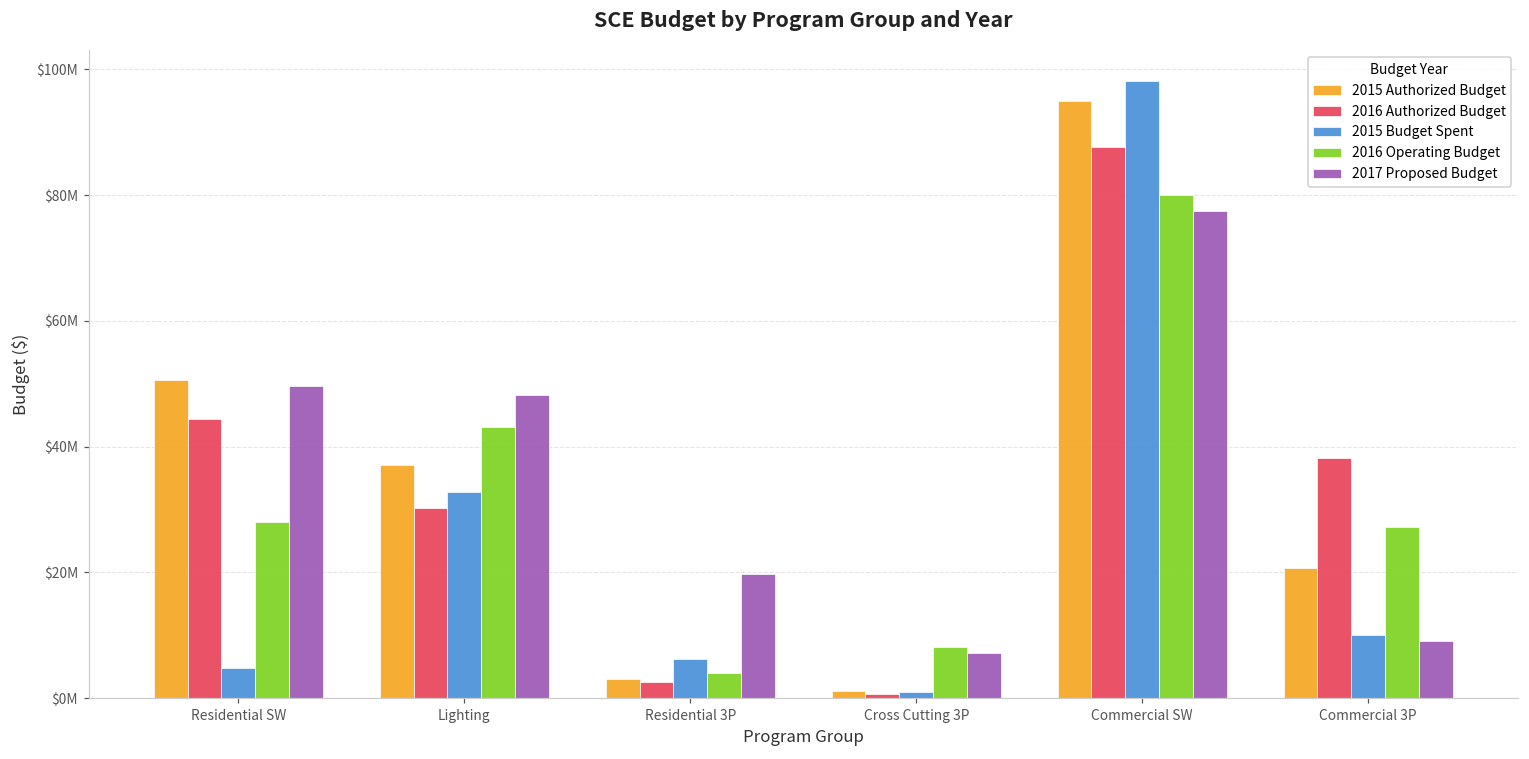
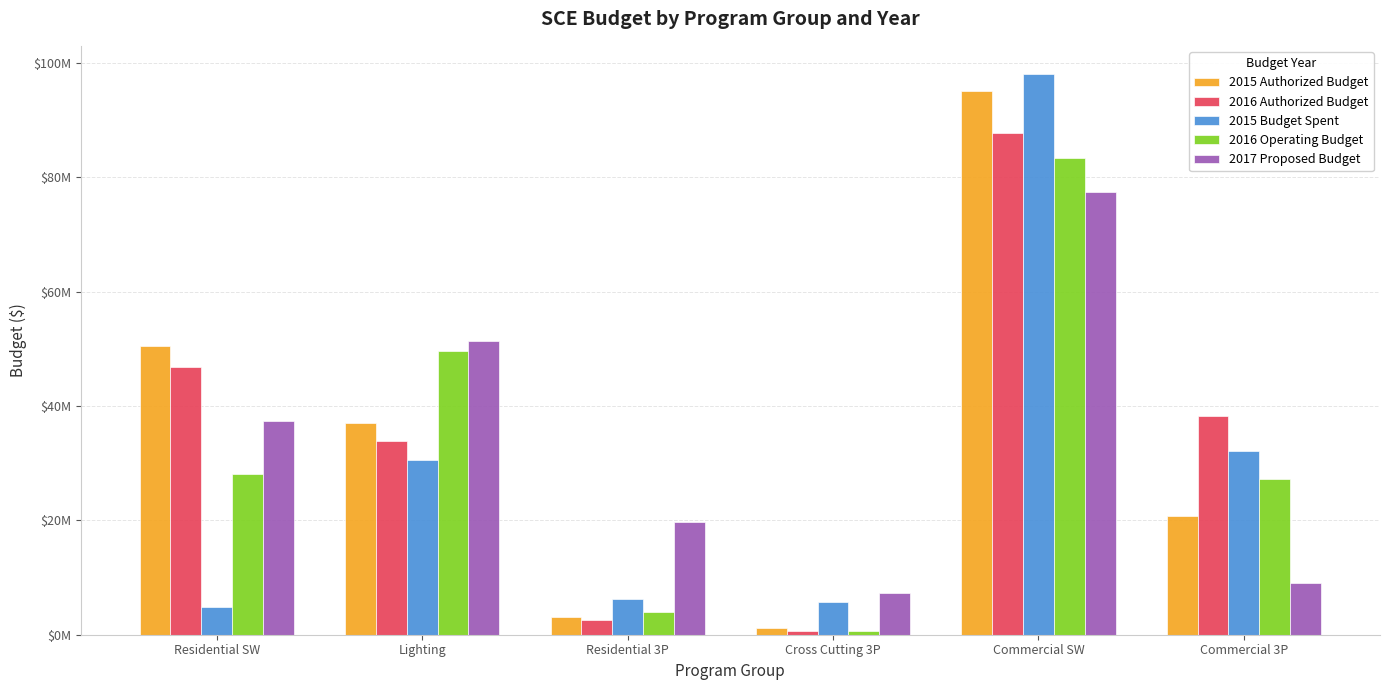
  {
    "2015 Authorized Budget": {
      "Residential SW": "$51000000",
      "Lighting": "$37000000",
      "Residential 3P": "$3000000",
      "Cross Cutting 3P": "$1000000",
      "Commercial SW": "$95000000",
      "Commercial 3P": "$21000000"
    },
    "2016 Authorized Budget": {
-     "Residential SW": "$44000000",
-     "Lighting": "$30000000",
+     "Residential SW": "$47000000",
+     "Lighting": "$34000000",
      "Residential 3P": "$3000000",
      "Cross Cutting 3P": "$1000000",
      "Commercial SW": "$88000000",
      "Commercial 3P": "$38000000"
    },
    "2015 Budget Spent": {
      "Residential SW": "$5000000",
-     "Lighting": "$33000000",
+     "Lighting": "$31000000",
      "Residential 3P": "$6000000",
-     "Cross Cutting 3P": "$1000000",
+     "Cross Cutting 3P": "$6000000",
      "Commercial SW": "$98000000",
-     "Commercial 3P": "$10000000"
+     "Commercial 3P": "$32000000"
    },
    "2016 Operating Budget": {
      "Residential SW": "$28000000",
-     "Lighting": "$43000000",
+     "Lighting": "$50000000",
      "Residential 3P": "$4000000",
-     "Cross Cutting 3P": "$8000000",
-     "Commercial SW": "$80000000",
+     "Cross Cutting 3P": "$1000000",
+     "Commercial SW": "$83000000",
      "Commercial 3P": "$27000000"
    },
    "2017 Proposed Budget": {
-     "Residential SW": "$50000000",
-     "Lighting": "$48000000",
+     "Residential SW": "$37000000",
+     "Lighting": "$51000000",
      "Residential 3P": "$20000000",
      "Cross Cutting 3P": "$7000000",
      "Commercial SW": "$78000000",
      "Commercial 3P": "$9000000"
    }
  }
